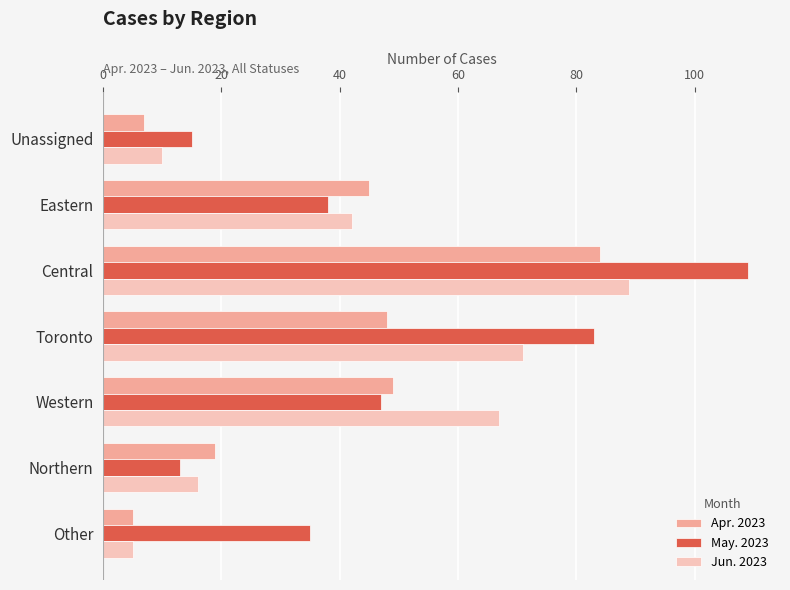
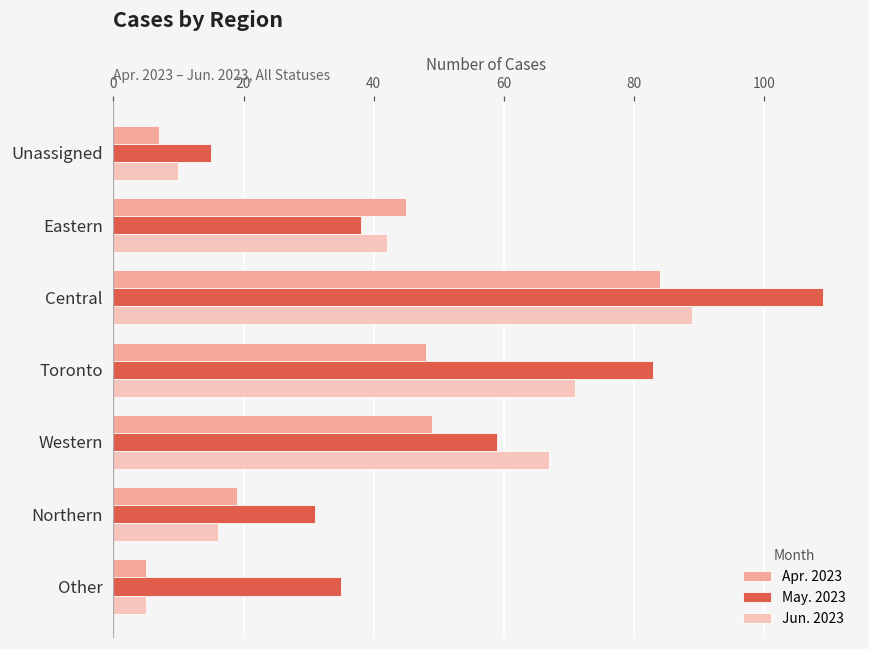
  {
    "May. 2023": {
      "Unassigned": 15,
      "Eastern": 38,
      "Central": 109,
      "Toronto": 83,
-     "Western": 47,
-     "Northern": 13,
+     "Western": 59,
+     "Northern": 31,
      "Other": 35
    }
  }
